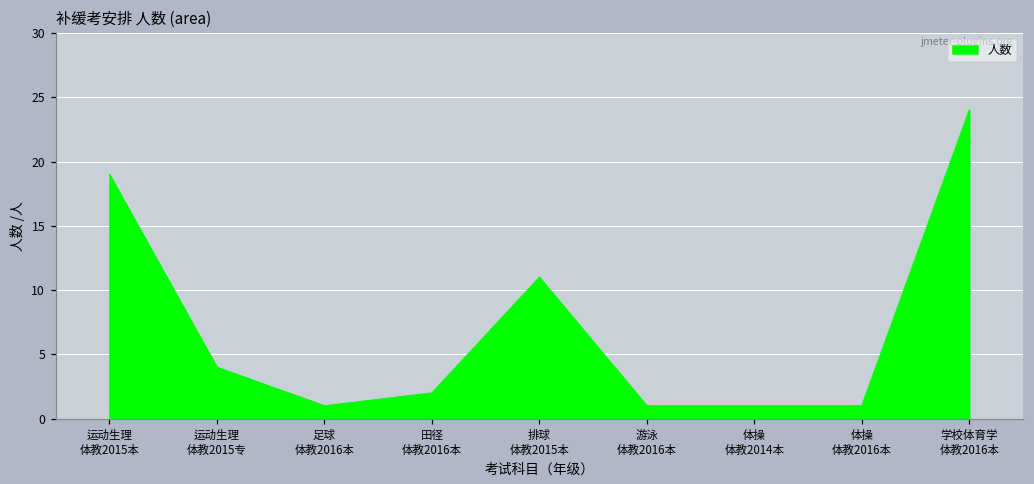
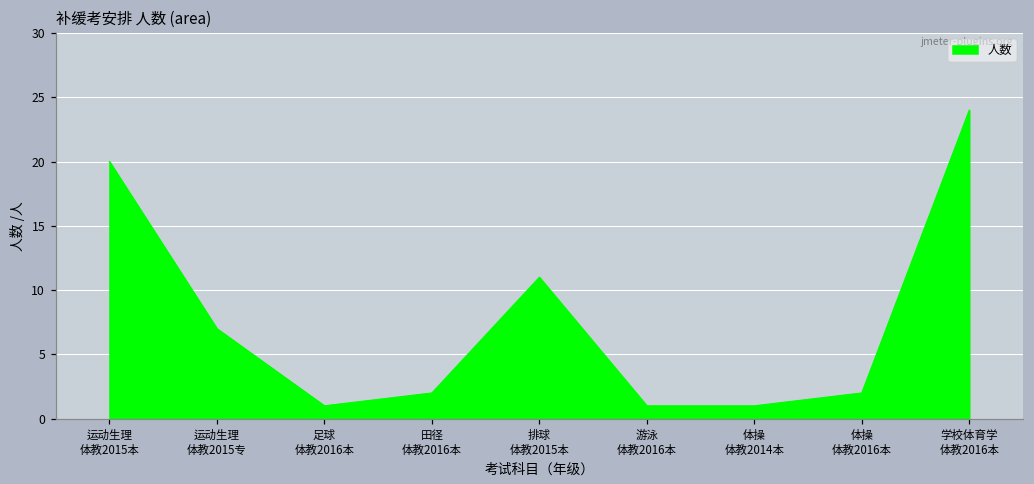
  {
-   "运动生理 体教2015本": 19,
-   "运动生理 体教2015专": 4,
+   "运动生理 体教2015本": 20,
+   "运动生理 体教2015专": 7,
    "足球 体教2016本": 1,
    "田径 体教2016本": 2,
    "排球 体教2015本": 11,
    "游泳 体教2016本": 1,
    "体操 体教2014本": 1,
-   "体操 体教2016本": 1,
+   "体操 体教2016本": 2,
    "学校体育学 体教2016本": 24
  }
